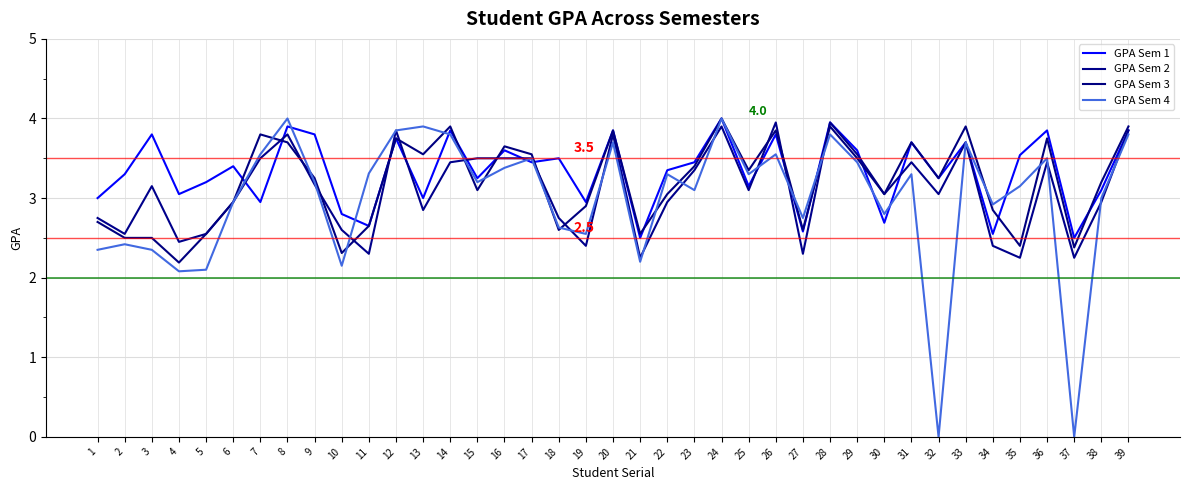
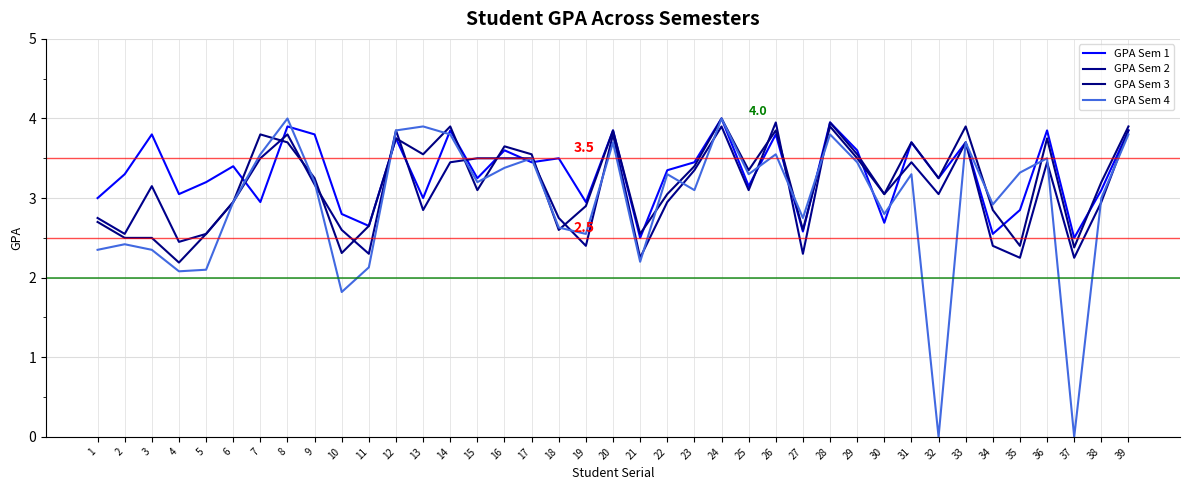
  {
    "GPA Sem 1": {
      "1": 3.0,
      "2": 3.3,
      "3": 3.8,
      "4": 3.1,
      "5": 3.2,
      "6": 3.4,
      "7": 3.0,
      "8": 3.9,
      "9": 3.8,
      "10": 2.8,
      "13": 3.0,
      "14": 3.9,
      "15": 3.3,
      "16": 3.6,
      "17": 3.5,
      "19": 3.0,
      "21": 2.5,
      "22": 3.4,
      "23": 3.5,
      "25": 3.2,
      "26": 3.8,
      "29": 3.6,
      "30": 2.7,
      "34": 2.6,
-     "35": 3.5,
+     "35": 2.9,
      "36": 3.9,
      "37": 2.5,
      "38": 3.1
    },
    "GPA Sem 4": {
      "1": 2.4,
      "2": 2.4,
      "3": 2.4,
      "4": 2.1,
      "5": 2.1,
      "7": 3.6,
      "8": 4.0,
-     "10": 2.2,
-     "11": 3.3,
+     "10": 1.8,
+     "11": 2.1,
      "13": 3.9,
      "14": 3.8,
      "15": 3.2,
      "16": 3.4,
      "20": 3.7,
      "21": 2.2,
      "22": 3.3,
      "23": 3.1,
      "25": 3.3,
      "26": 3.6,
      "27": 2.8,
      "28": 3.8,
      "29": 3.5,
      "30": 2.8,
      "31": 3.3,
      "32": 0.0,
      "34": 2.9,
-     "35": 3.2,
+     "35": 3.3,
      "36": 3.5,
      "37": 0.0,
      "38": 3.0,
      "39": 3.8
    }
  }
